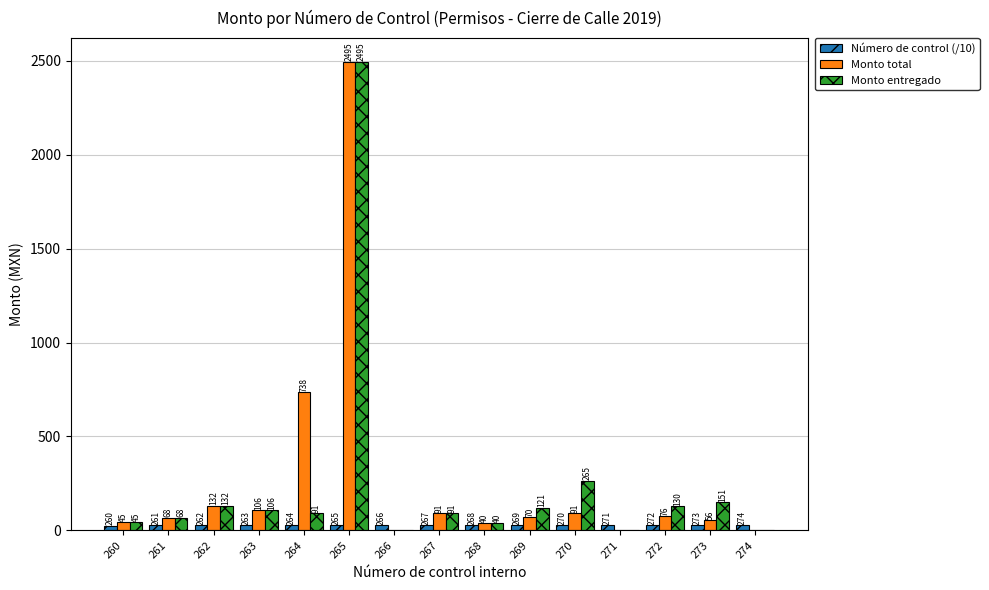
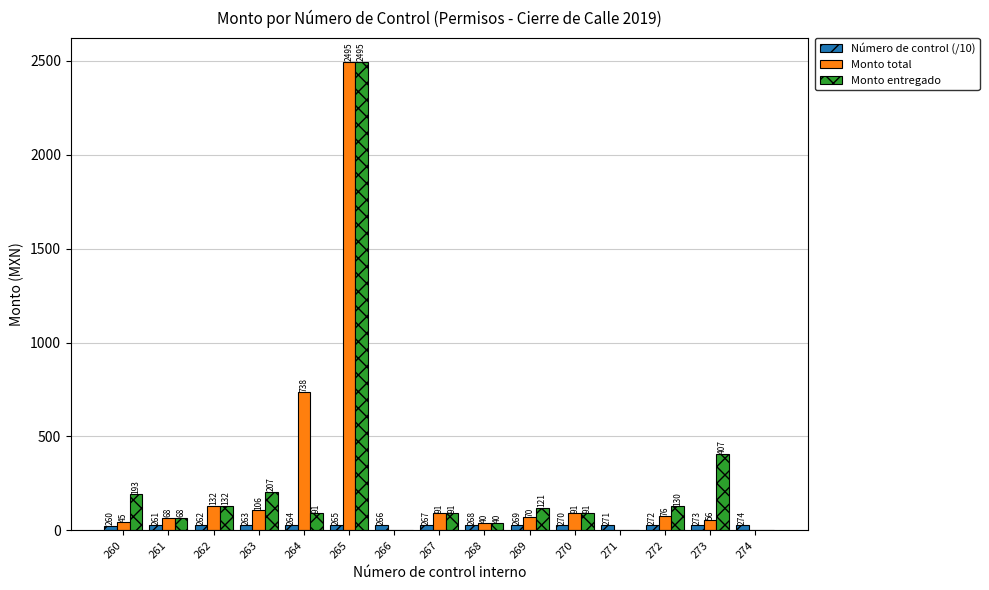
  {
    "Monto total": {
      "260": 45,
      "261": 68,
      "262": 132,
      "263": 106,
      "264": 738,
      "265": 2495,
      "267": 91,
      "268": 40,
      "269": 70,
      "270": 91,
      "272": 76,
      "273": 56
    },
    "Monto entregado": {
-     "260": 45,
+     "260": 193,
      "261": 68,
      "262": 132,
-     "263": 106,
+     "263": 207,
      "264": 91,
      "265": 2495,
      "267": 91,
      "268": 40,
      "269": 121,
-     "270": 265,
+     "270": 91,
      "272": 130,
-     "273": 151
+     "273": 407
    }
  }
